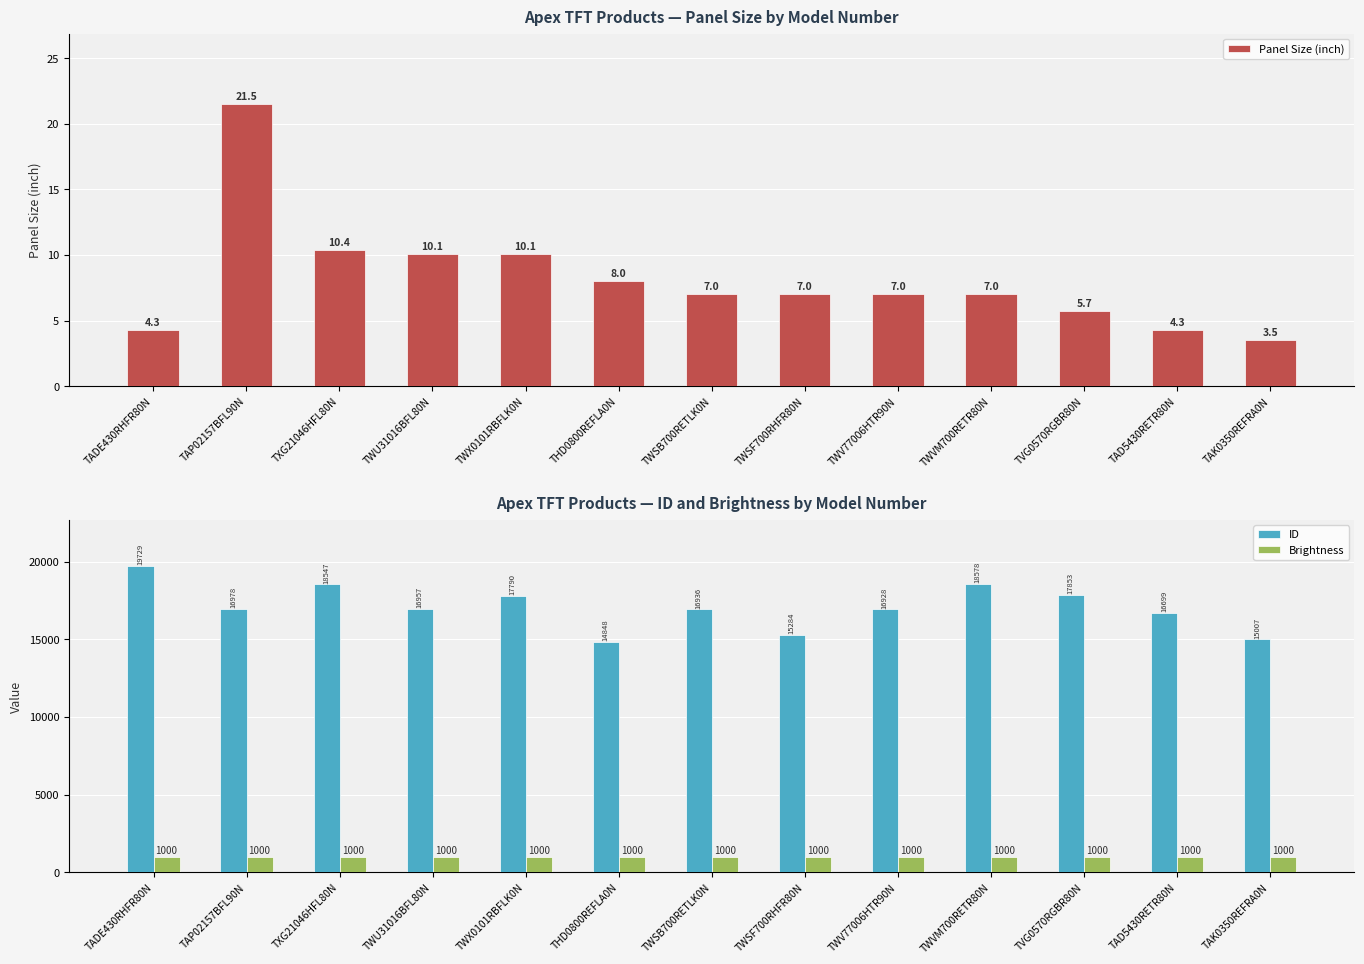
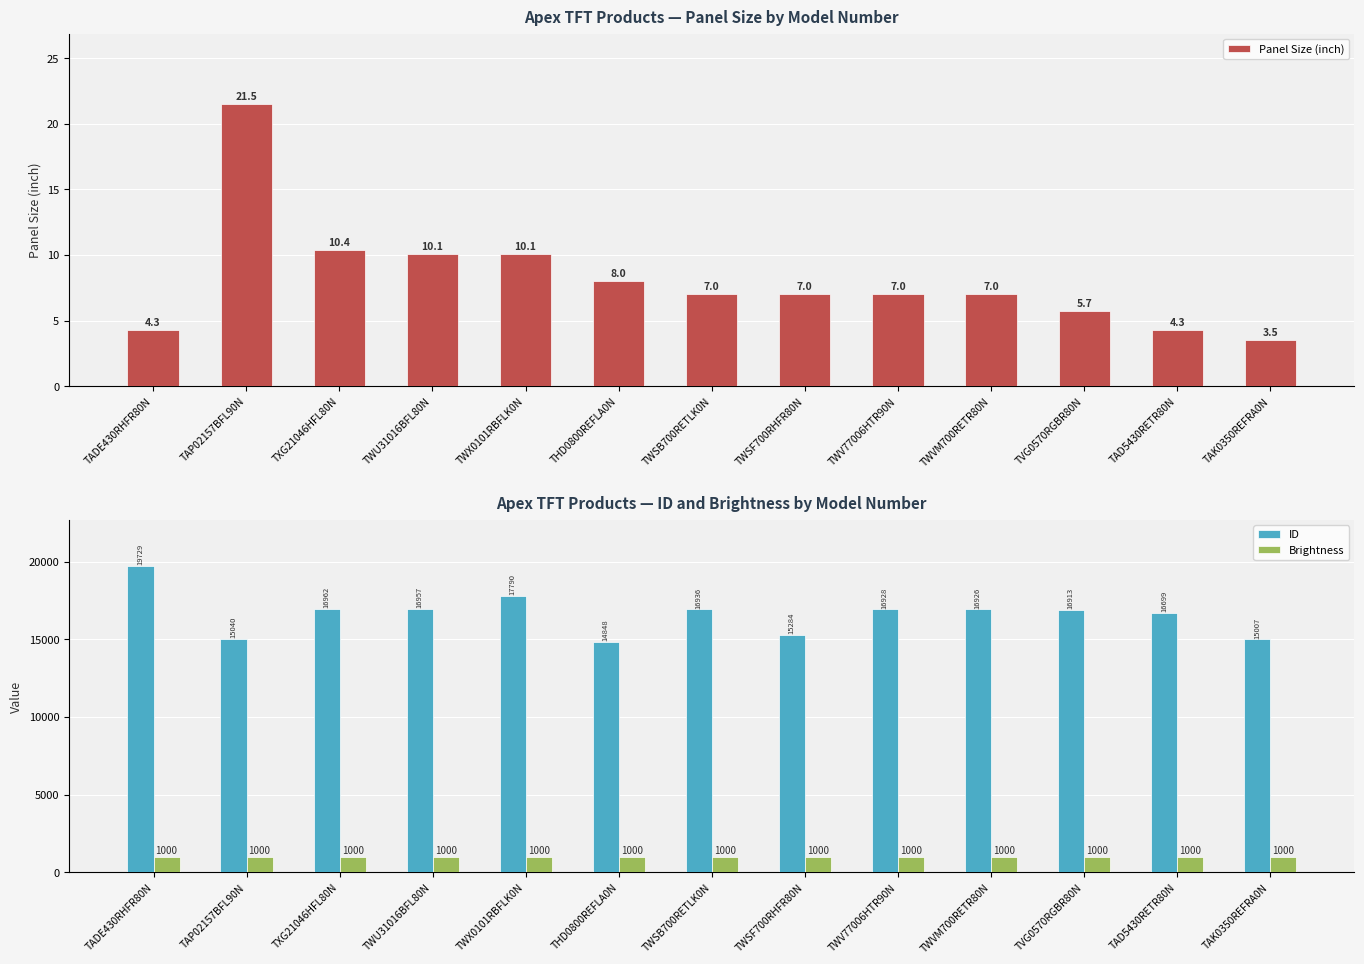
  {
    "Apex TFT Products — Panel Size by Model Number": {
      "TADE430RHFR80N": 4.3,
      "TAP02157BFL90N": 21.5,
      "TXG21046HFL80N": 10.4,
      "TWU31016BFL80N": 10.1,
      "TWX0101RBFLK0N": 10.1,
      "THD0800REFLA0N": 8.0,
      "TWSB700RETLK0N": 7.0,
      "TWSF700RHFR80N": 7.0,
      "TWV77006HTR90N": 7.0,
      "TWVM700RETR80N": 7.0,
      "TVG0570RGBR80N": 5.7,
      "TAD5430RETR80N": 4.3,
      "TAK0350REFRA0N": 3.5
    },
    "Apex TFT Products — ID and Brightness by Model Number": {
      "ID": {
        "TADE430RHFR80N": 19729,
-       "TAP02157BFL90N": 16978,
-       "TXG21046HFL80N": 18547,
+       "TAP02157BFL90N": 15040,
+       "TXG21046HFL80N": 16962,
        "TWU31016BFL80N": 16957,
        "TWX0101RBFLK0N": 17790,
        "THD0800REFLA0N": 14848,
        "TWSB700RETLK0N": 16936,
        "TWSF700RHFR80N": 15284,
        "TWV77006HTR90N": 16928,
-       "TWVM700RETR80N": 18578,
-       "TVG0570RGBR80N": 17853,
+       "TWVM700RETR80N": 16926,
+       "TVG0570RGBR80N": 16913,
        "TAD5430RETR80N": 16699,
        "TAK0350REFRA0N": 15007
      },
      "Brightness": {
        "TADE430RHFR80N": 1000,
        "TAP02157BFL90N": 1000,
        "TXG21046HFL80N": 1000,
        "TWU31016BFL80N": 1000,
        "TWX0101RBFLK0N": 1000,
        "THD0800REFLA0N": 1000,
        "TWSB700RETLK0N": 1000,
        "TWSF700RHFR80N": 1000,
        "TWV77006HTR90N": 1000,
        "TWVM700RETR80N": 1000,
        "TVG0570RGBR80N": 1000,
        "TAD5430RETR80N": 1000,
        "TAK0350REFRA0N": 1000
      }
    }
  }
